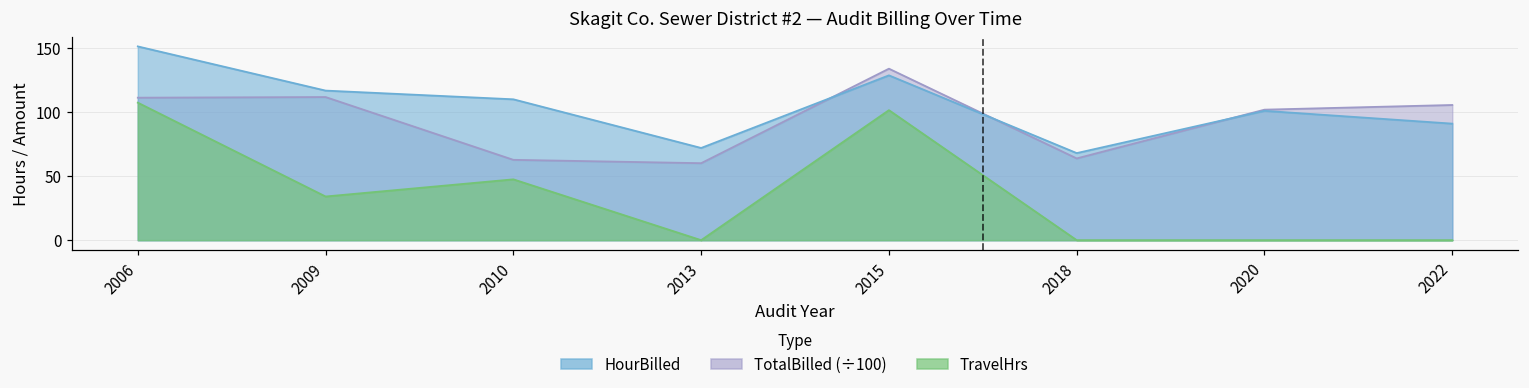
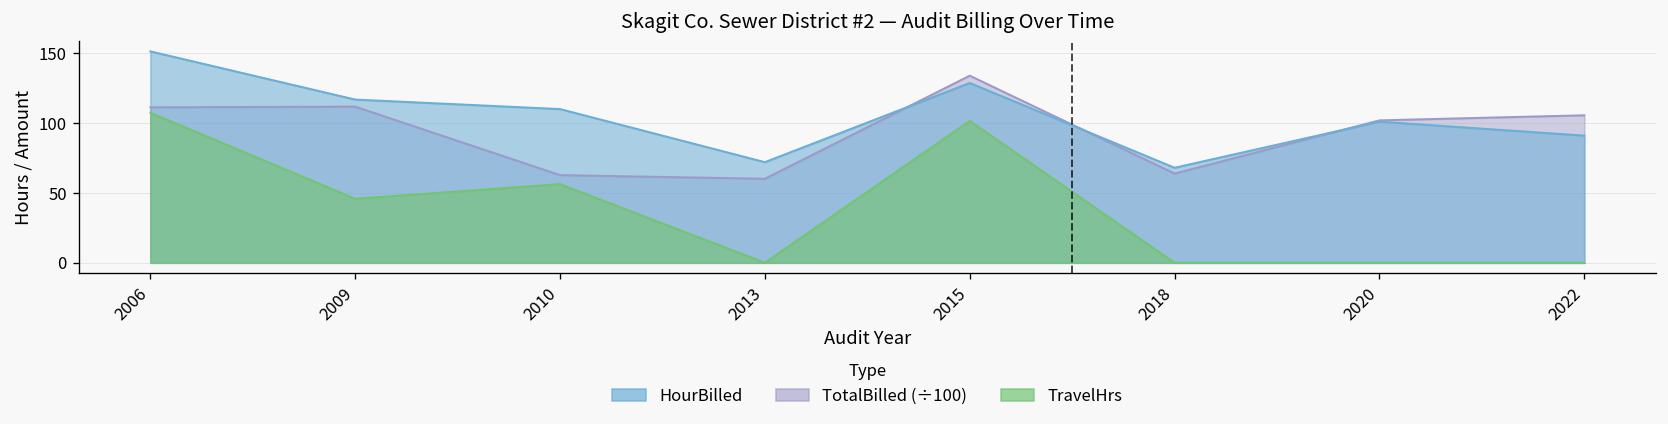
  {
    "TravelHrs": {
      "2006": 107,
-     "2009": 34,
-     "2010": 48,
+     "2009": 46,
+     "2010": 56,
      "2013": 0,
      "2015": 102,
      "2018": 0,
      "2020": 0,
      "2022": 0
    }
  }
